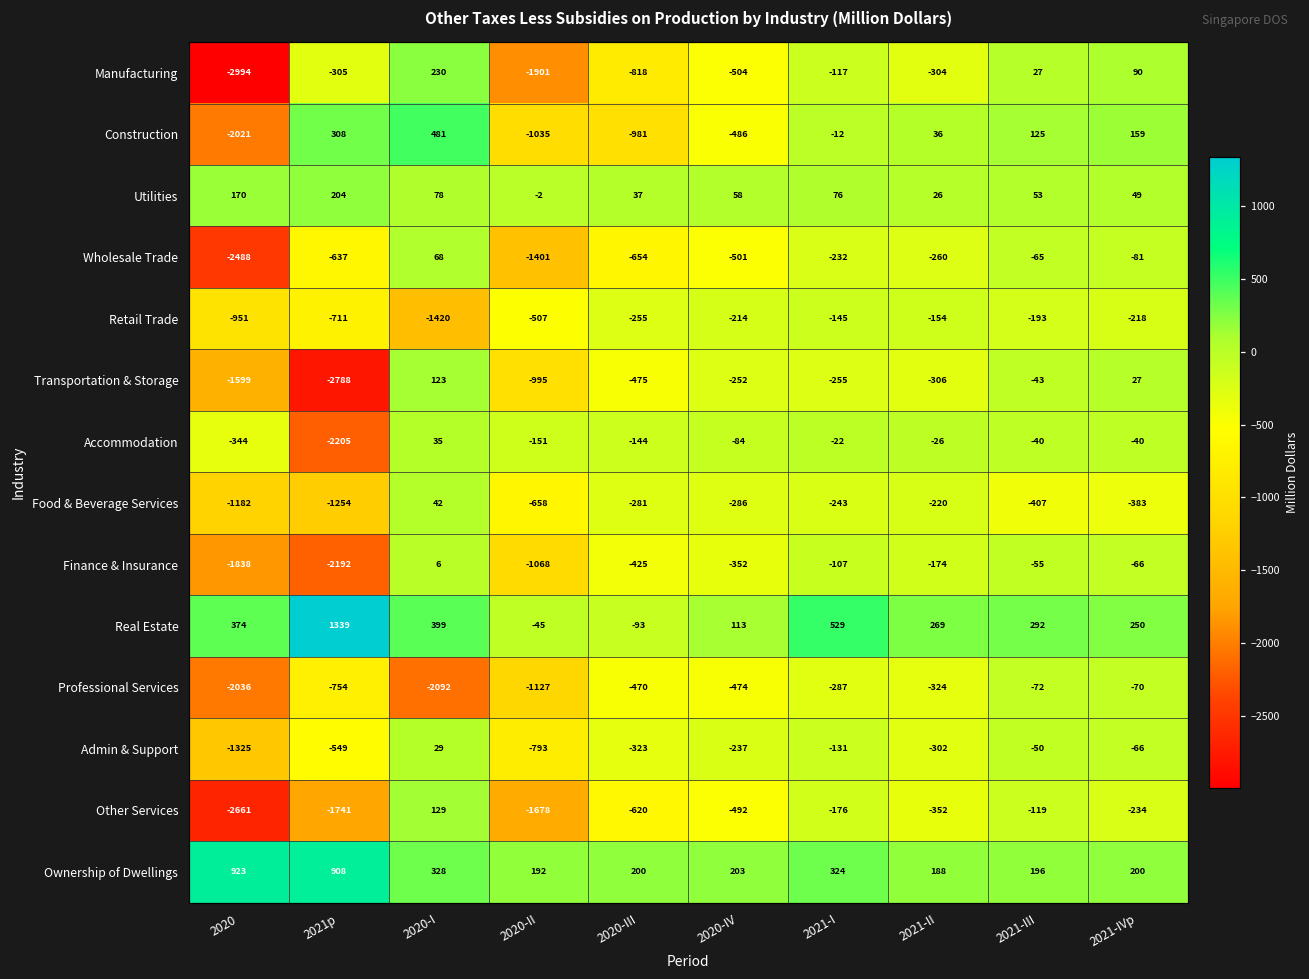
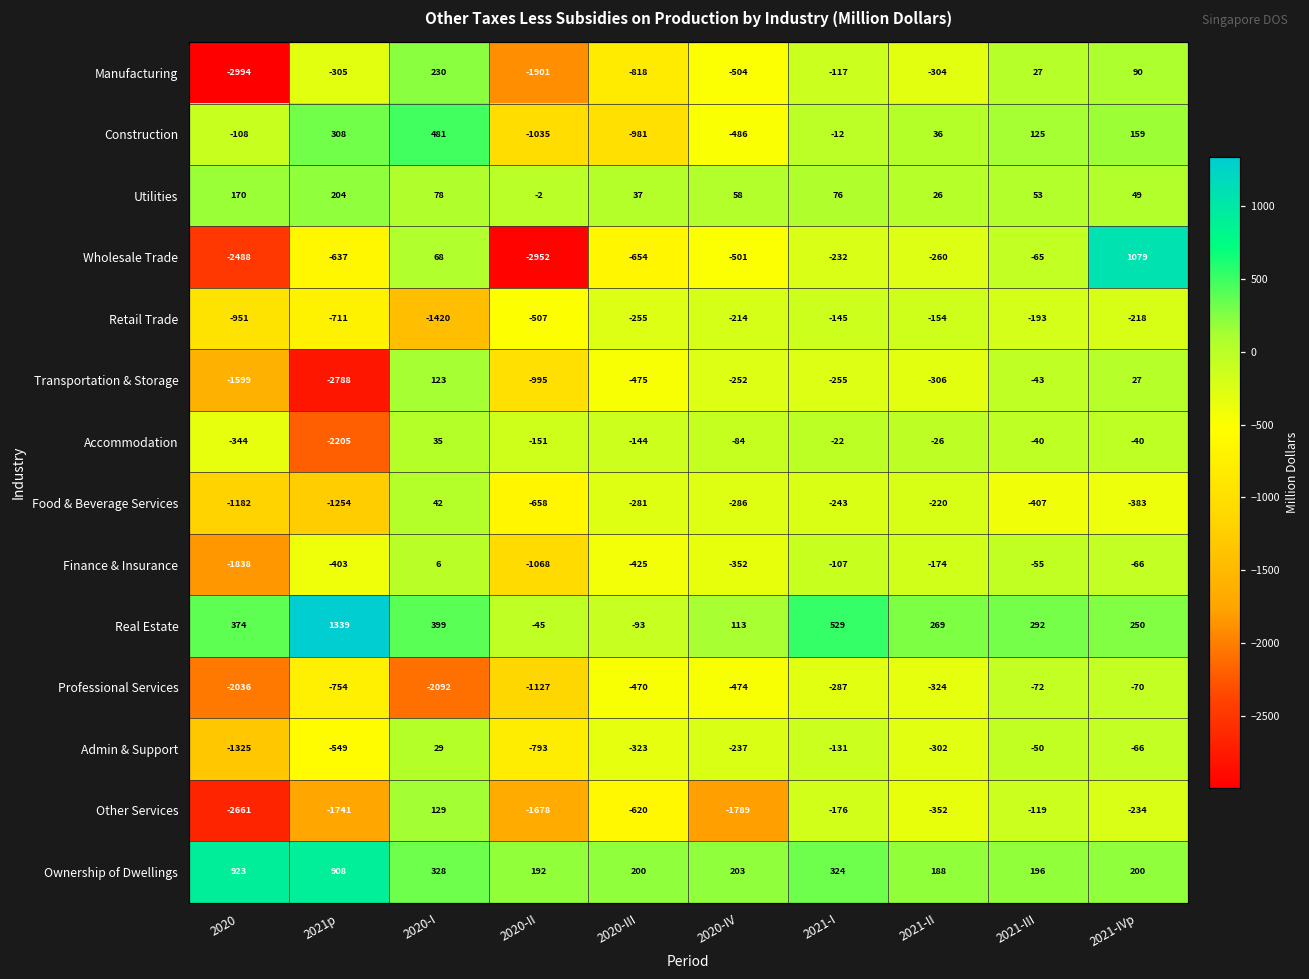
  {
    "Manufacturing": {
      "2020": -2994,
      "2021p": -305,
      "2020-I": 230,
      "2020-II": -1901,
      "2020-III": -818,
      "2020-IV": -504,
      "2021-I": -117,
      "2021-II": -304,
      "2021-III": 27,
      "2021-IVp": 90
    },
    "Construction": {
-     "2020": -2021,
+     "2020": -108,
      "2021p": 308,
      "2020-I": 481,
      "2020-II": -1035,
      "2020-III": -981,
      "2020-IV": -486,
      "2021-I": -12,
      "2021-II": 36,
      "2021-III": 125,
      "2021-IVp": 159
    },
    "Utilities": {
      "2020": 170,
      "2021p": 204,
      "2020-I": 78,
      "2020-II": -2,
      "2020-III": 37,
      "2020-IV": 58,
      "2021-I": 76,
      "2021-II": 26,
      "2021-III": 53,
      "2021-IVp": 49
    },
    "Wholesale Trade": {
      "2020": -2488,
      "2021p": -637,
      "2020-I": 68,
-     "2020-II": -1401,
+     "2020-II": -2952,
      "2020-III": -654,
      "2020-IV": -501,
      "2021-I": -232,
      "2021-II": -260,
      "2021-III": -65,
-     "2021-IVp": -81
+     "2021-IVp": 1079
    },
    "Retail Trade": {
      "2020": -951,
      "2021p": -711,
      "2020-I": -1420,
      "2020-II": -507,
      "2020-III": -255,
      "2020-IV": -214,
      "2021-I": -145,
      "2021-II": -154,
      "2021-III": -193,
      "2021-IVp": -218
    },
    "Transportation & Storage": {
      "2020": -1599,
      "2021p": -2788,
      "2020-I": 123,
      "2020-II": -995,
      "2020-III": -475,
      "2020-IV": -252,
      "2021-I": -255,
      "2021-II": -306,
      "2021-III": -43,
      "2021-IVp": 27
    },
    "Accommodation": {
      "2020": -344,
      "2021p": -2205,
      "2020-I": 35,
      "2020-II": -151,
      "2020-III": -144,
      "2020-IV": -84,
      "2021-I": -22,
      "2021-II": -26,
      "2021-III": -40,
      "2021-IVp": -40
    },
    "Food & Beverage Services": {
      "2020": -1182,
      "2021p": -1254,
      "2020-I": 42,
      "2020-II": -658,
      "2020-III": -281,
      "2020-IV": -286,
      "2021-I": -243,
      "2021-II": -220,
      "2021-III": -407,
      "2021-IVp": -383
    },
    "Finance & Insurance": {
      "2020": -1838,
-     "2021p": -2192,
+     "2021p": -403,
      "2020-I": 6,
      "2020-II": -1068,
      "2020-III": -425,
      "2020-IV": -352,
      "2021-I": -107,
      "2021-II": -174,
      "2021-III": -55,
      "2021-IVp": -66
    },
    "Real Estate": {
      "2020": 374,
      "2021p": 1339,
      "2020-I": 399,
      "2020-II": -45,
      "2020-III": -93,
      "2020-IV": 113,
      "2021-I": 529,
      "2021-II": 269,
      "2021-III": 292,
      "2021-IVp": 250
    },
    "Professional Services": {
      "2020": -2036,
      "2021p": -754,
      "2020-I": -2092,
      "2020-II": -1127,
      "2020-III": -470,
      "2020-IV": -474,
      "2021-I": -287,
      "2021-II": -324,
      "2021-III": -72,
      "2021-IVp": -70
    },
    "Admin & Support": {
      "2020": -1325,
      "2021p": -549,
      "2020-I": 29,
      "2020-II": -793,
      "2020-III": -323,
      "2020-IV": -237,
      "2021-I": -131,
      "2021-II": -302,
      "2021-III": -50,
      "2021-IVp": -66
    },
    "Other Services": {
      "2020": -2661,
      "2021p": -1741,
      "2020-I": 129,
      "2020-II": -1678,
      "2020-III": -620,
-     "2020-IV": -492,
+     "2020-IV": -1789,
      "2021-I": -176,
      "2021-II": -352,
      "2021-III": -119,
      "2021-IVp": -234
    },
    "Ownership of Dwellings": {
      "2020": 923,
      "2021p": 908,
      "2020-I": 328,
      "2020-II": 192,
      "2020-III": 200,
      "2020-IV": 203,
      "2021-I": 324,
      "2021-II": 188,
      "2021-III": 196,
      "2021-IVp": 200
    }
  }
